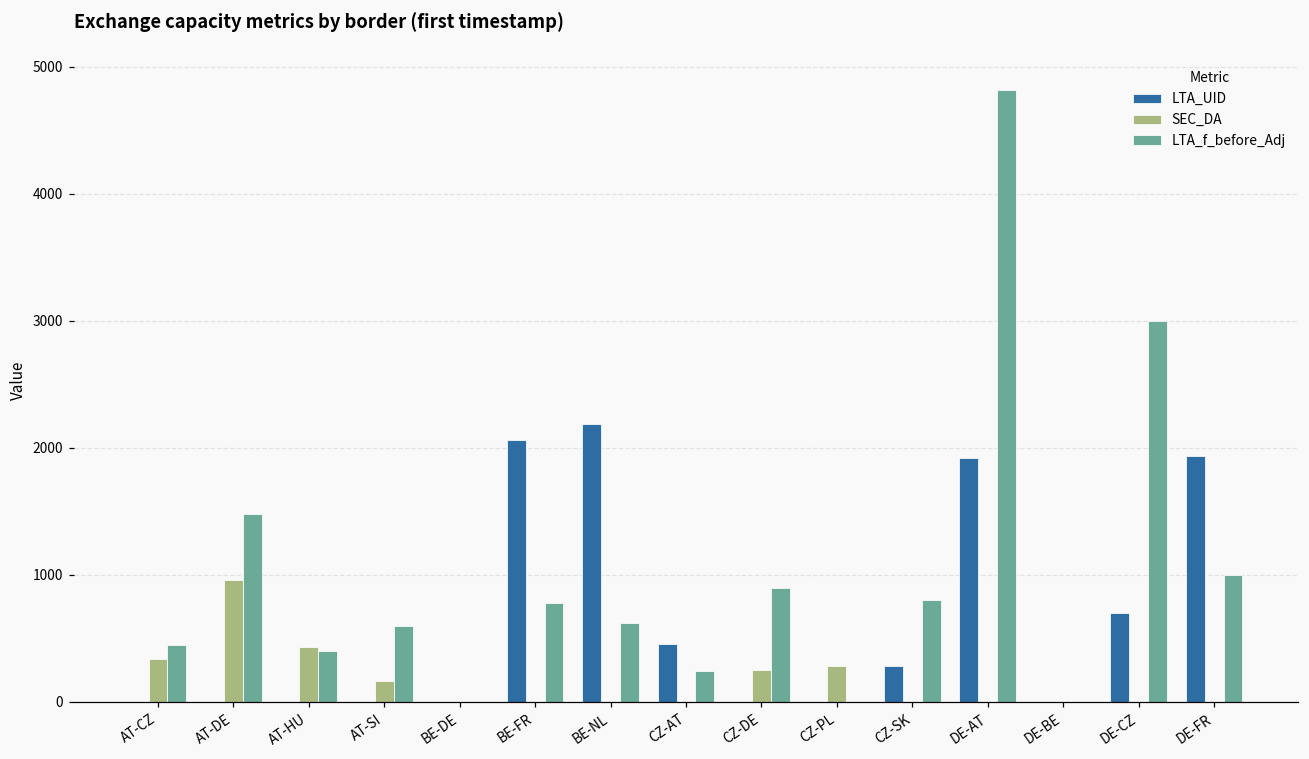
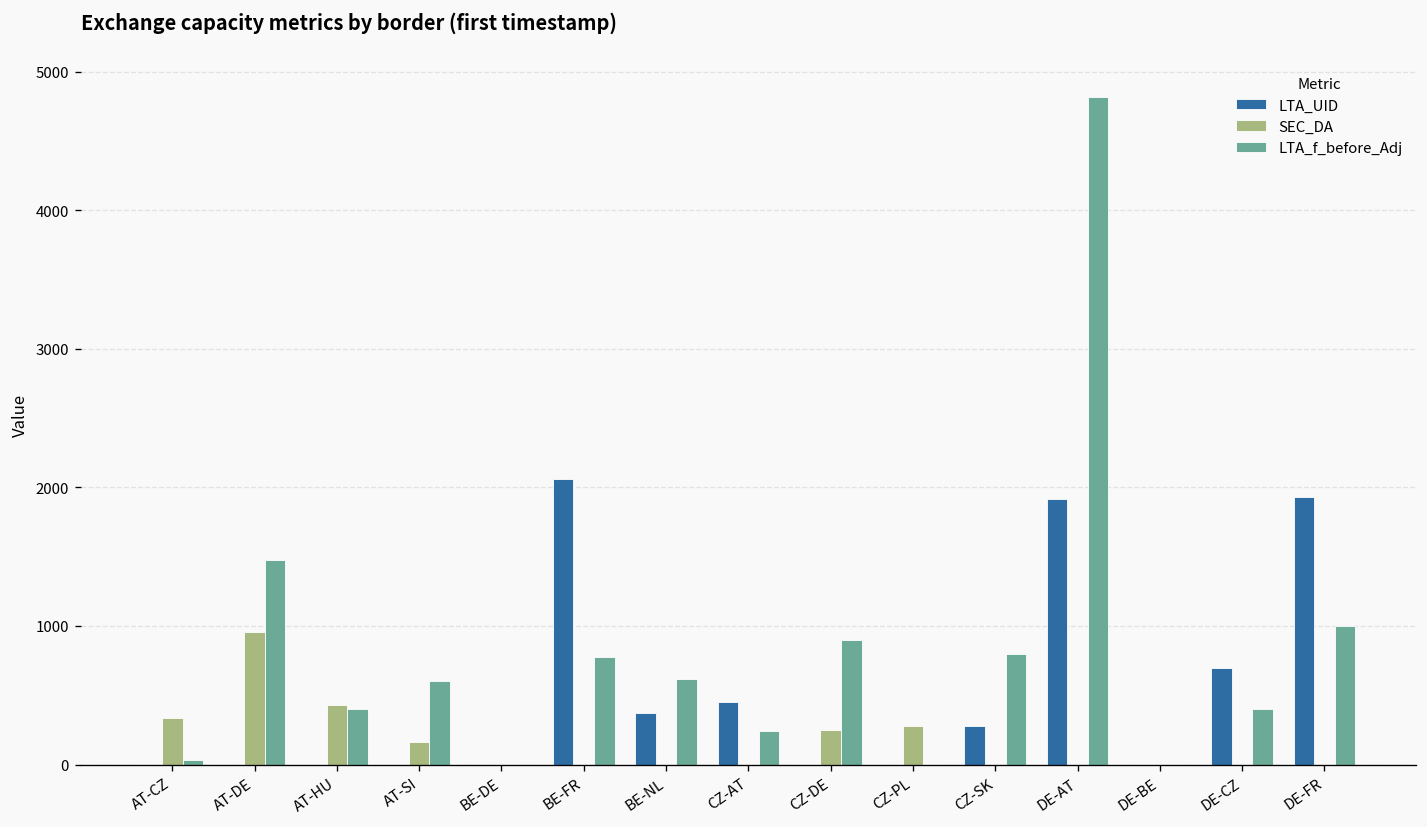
  {
    "LTA_UID": {
      "AT-CZ": 0,
      "AT-DE": 0,
      "AT-HU": 0,
      "AT-SI": 0,
      "BE-DE": 0,
      "BE-FR": 2060,
-     "BE-NL": 2190,
+     "BE-NL": 370,
      "CZ-AT": 460,
      "CZ-DE": 0,
      "CZ-PL": 0,
      "CZ-SK": 280,
      "DE-AT": 1920,
      "DE-BE": 0,
      "DE-CZ": 700,
      "DE-FR": 1930
    },
    "SEC_DA": {
      "AT-CZ": 340,
      "AT-DE": 960,
      "AT-HU": 430,
      "AT-SI": 160,
      "BE-DE": 0,
      "BE-FR": 0,
      "BE-NL": 0,
      "CZ-AT": 0,
      "CZ-DE": 250,
      "CZ-PL": 280,
      "CZ-SK": 0,
      "DE-AT": 0,
      "DE-BE": 0,
      "DE-CZ": 0,
      "DE-FR": 0
    },
    "LTA_f_before_Adj": {
-     "AT-CZ": 450,
+     "AT-CZ": 40,
      "AT-DE": 1480,
      "AT-HU": 400,
      "AT-SI": 600,
      "BE-DE": 0,
      "BE-FR": 780,
      "BE-NL": 620,
      "CZ-AT": 240,
      "CZ-DE": 900,
      "CZ-PL": 0,
      "CZ-SK": 800,
      "DE-AT": 4820,
      "DE-BE": 0,
-     "DE-CZ": 3000,
+     "DE-CZ": 400,
      "DE-FR": 1000
    }
  }
